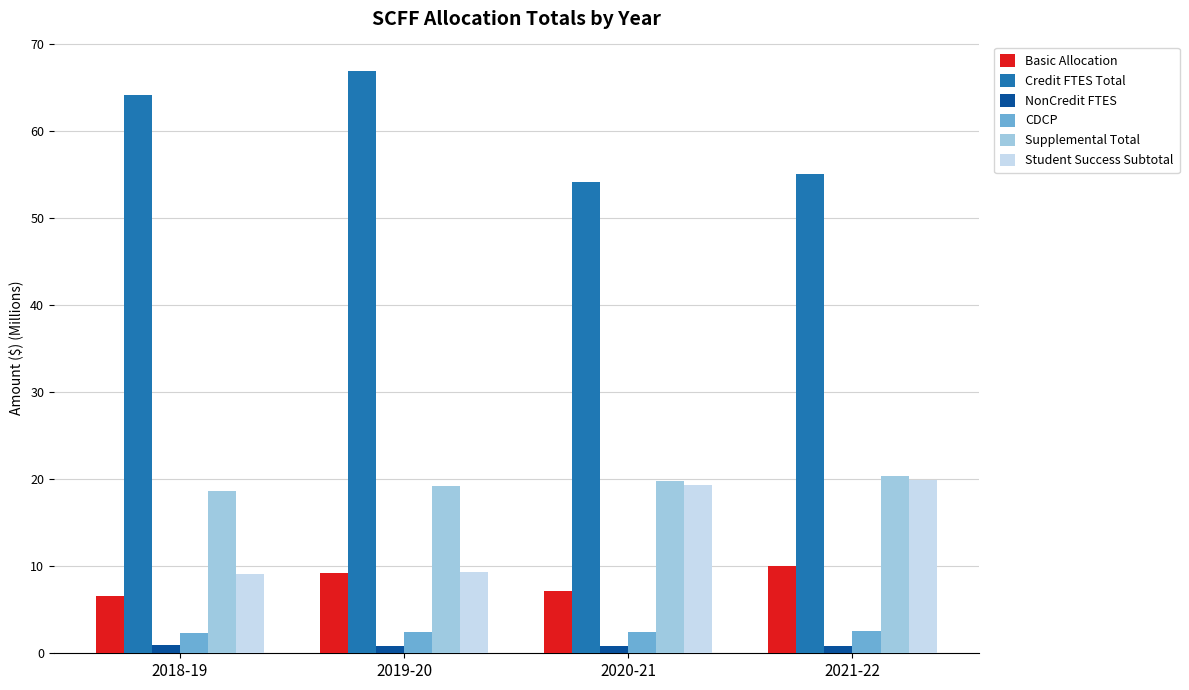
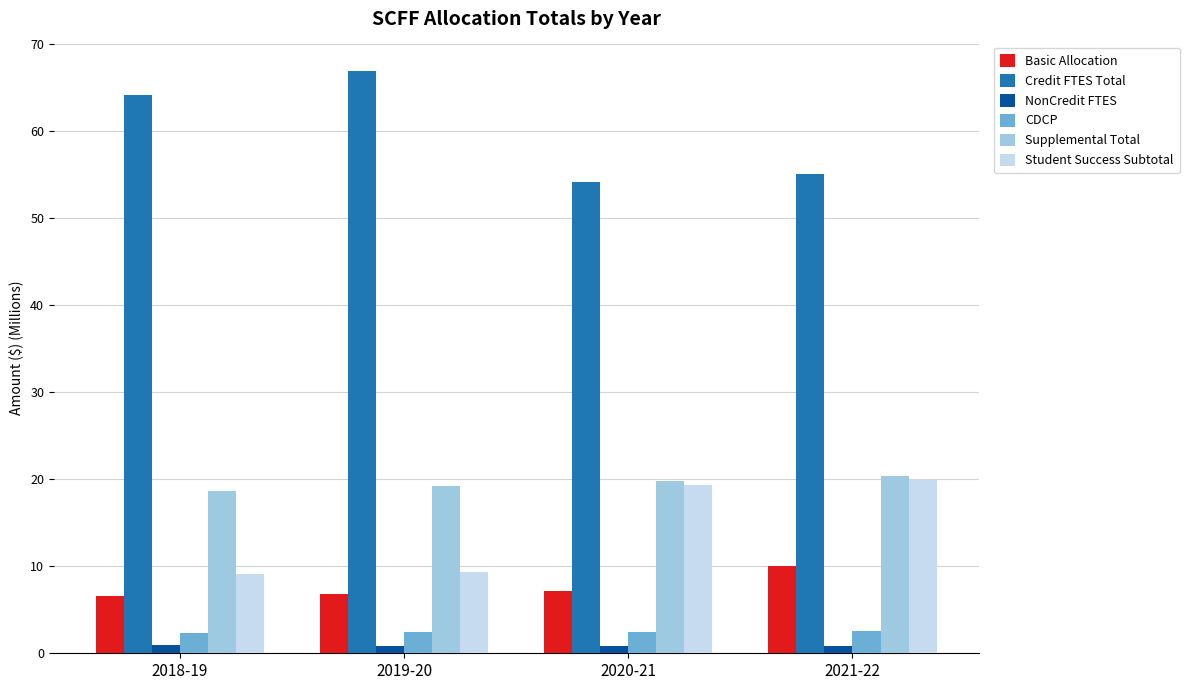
  {
    "Basic Allocation": {
      "2018-19": 7,
-     "2019-20": 9,
+     "2019-20": 7,
      "2020-21": 7,
      "2021-22": 10
    }
  }
